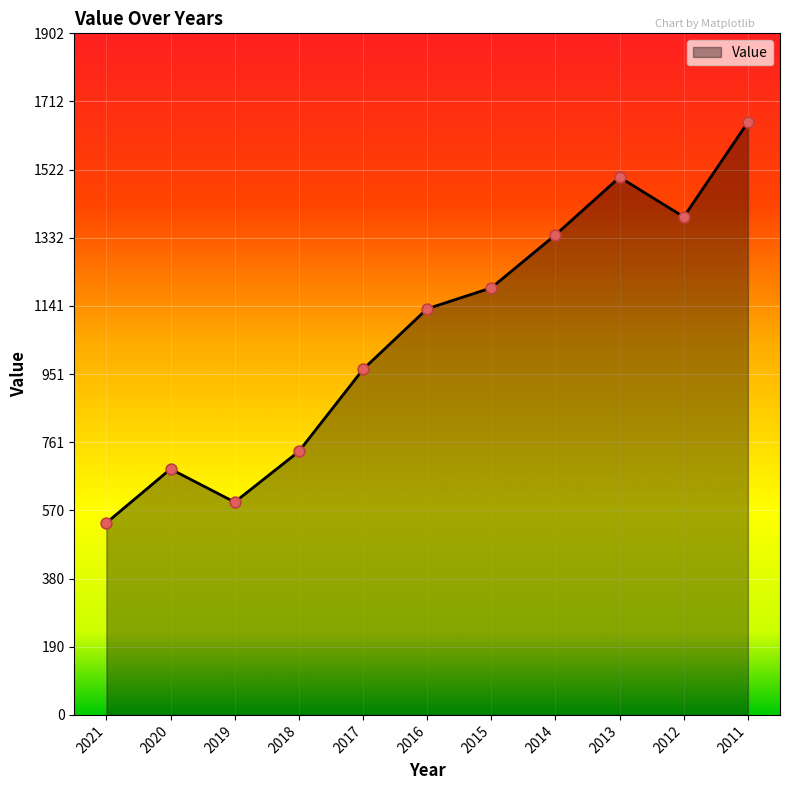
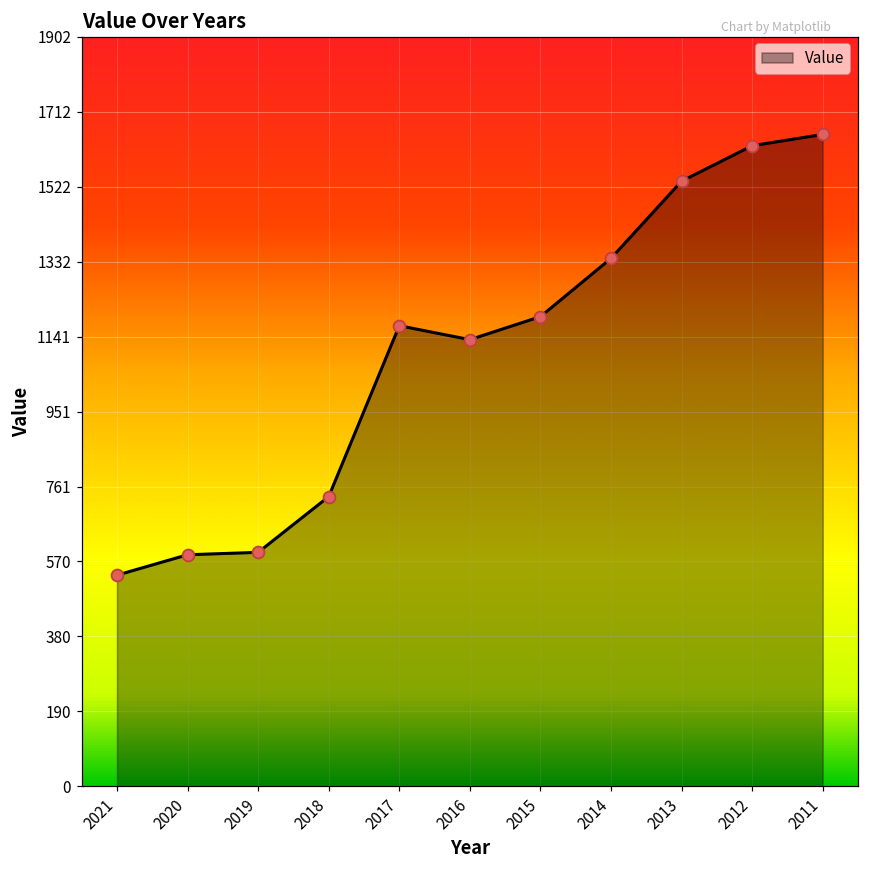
  {
    "2021": 540,
-   "2020": 690,
+   "2020": 590,
    "2019": 590,
    "2018": 740,
-   "2017": 960,
+   "2017": 1170,
    "2016": 1130,
    "2015": 1190,
    "2014": 1340,
-   "2013": 1500,
-   "2012": 1390,
+   "2013": 1540,
+   "2012": 1630,
    "2011": 1650
  }
